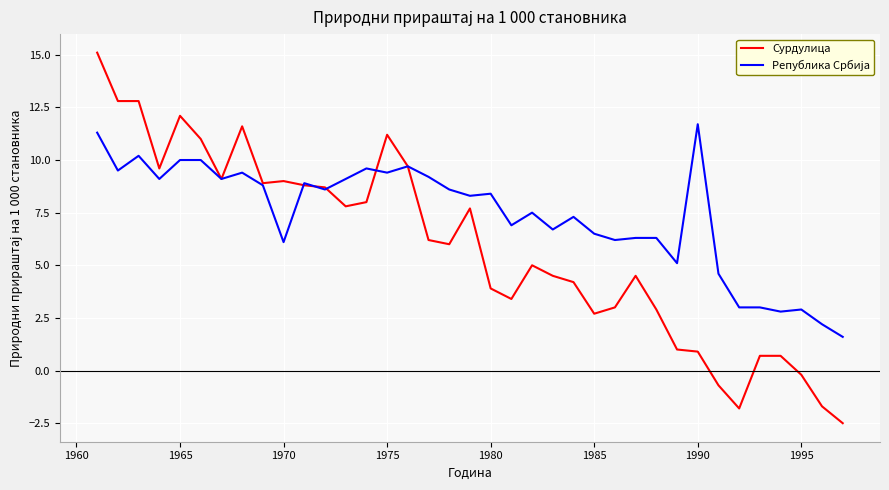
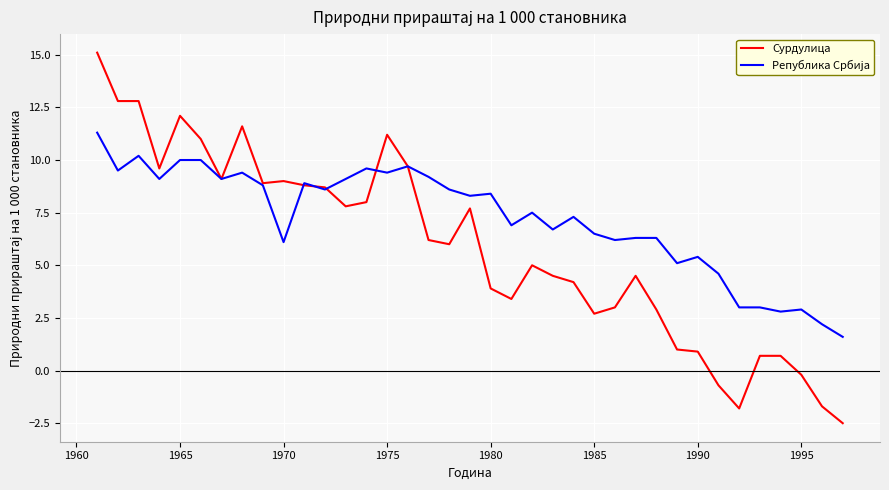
  {
    "Сурдулица": {
      "1965": 12.1,
      "1970": 9.0,
      "1975": 11.2,
      "1980": 3.9,
      "1985": 2.7,
      "1990": 0.9,
      "1995": -0.2
    },
    "Република Србија": {
      "1965": 10.0,
      "1970": 6.1,
      "1975": 9.4,
      "1980": 8.4,
      "1985": 6.5,
-     "1990": 11.7,
+     "1990": 5.4,
      "1995": 2.9
    }
  }
